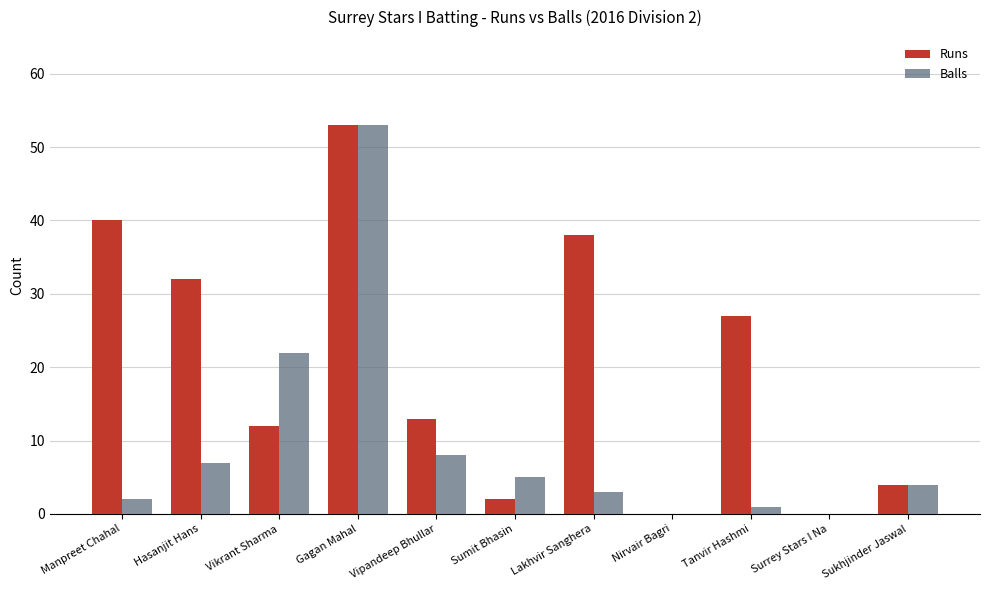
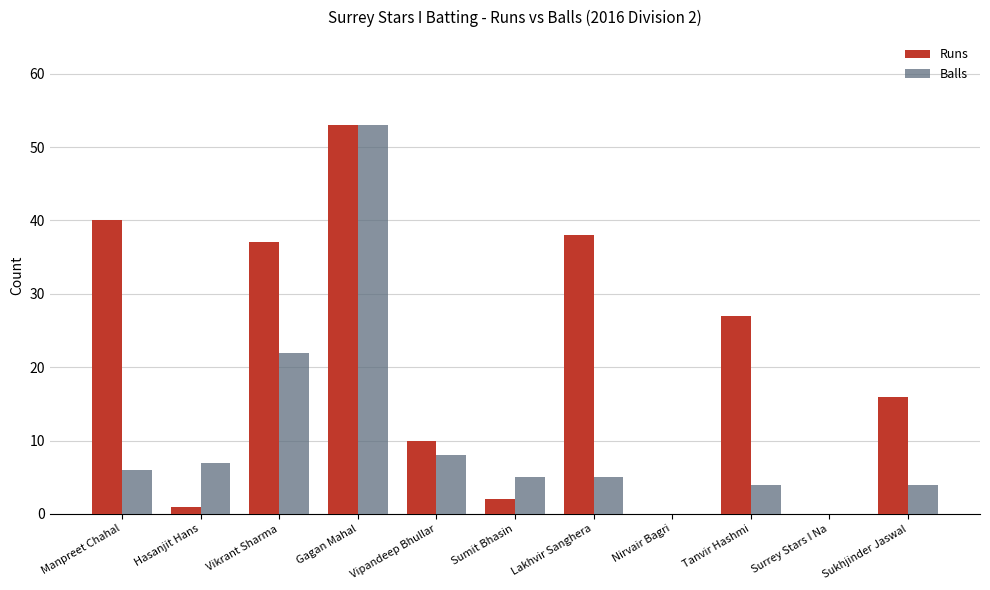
  {
    "Runs": {
      "Manpreet Chahal": 40,
-     "Hasanjit Hans": 32,
-     "Vikrant Sharma": 12,
+     "Hasanjit Hans": 1,
+     "Vikrant Sharma": 37,
      "Gagan Mahal": 53,
-     "Vipandeep Bhullar": 13,
+     "Vipandeep Bhullar": 10,
      "Sumit Bhasin": 2,
      "Lakhvir Sanghera": 38,
      "Nirvair Bagri": 0,
      "Tanvir Hashmi": 27,
      "Surrey Stars I Na": 0,
-     "Sukhjinder Jaswal": 4
+     "Sukhjinder Jaswal": 16
    },
    "Balls": {
-     "Manpreet Chahal": 2,
+     "Manpreet Chahal": 6,
      "Hasanjit Hans": 7,
      "Vikrant Sharma": 22,
      "Gagan Mahal": 53,
      "Vipandeep Bhullar": 8,
      "Sumit Bhasin": 5,
-     "Lakhvir Sanghera": 3,
+     "Lakhvir Sanghera": 5,
      "Nirvair Bagri": 0,
-     "Tanvir Hashmi": 1,
+     "Tanvir Hashmi": 4,
      "Surrey Stars I Na": 0,
      "Sukhjinder Jaswal": 4
    }
  }
